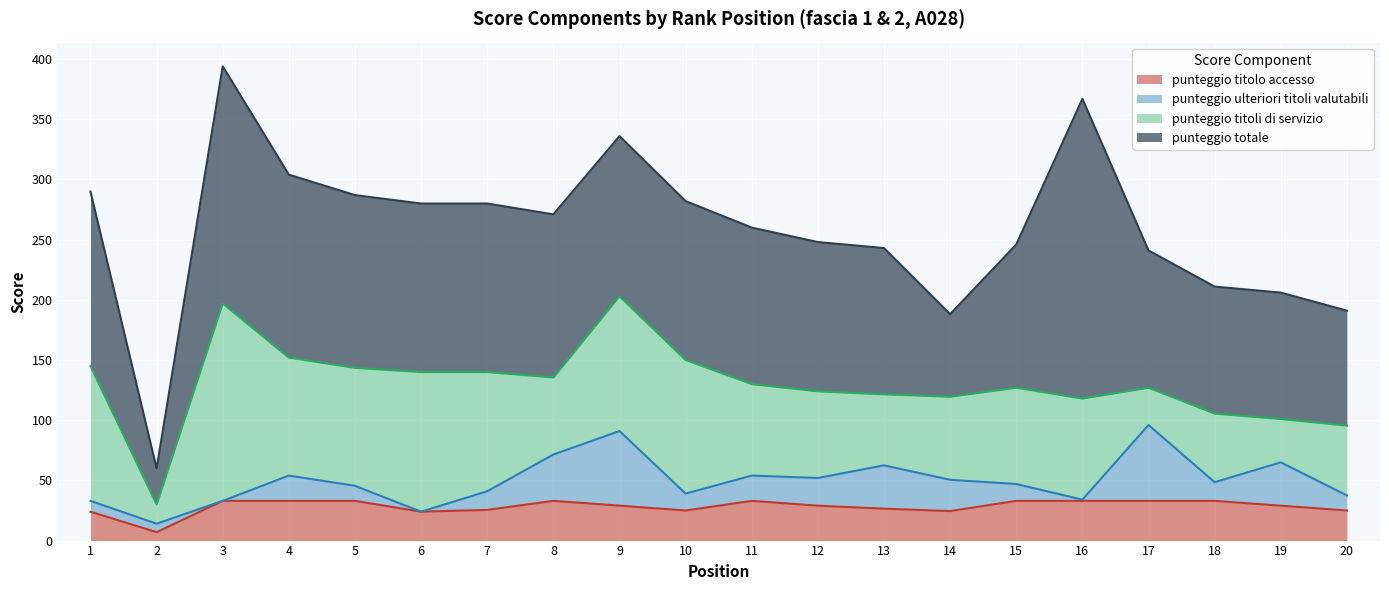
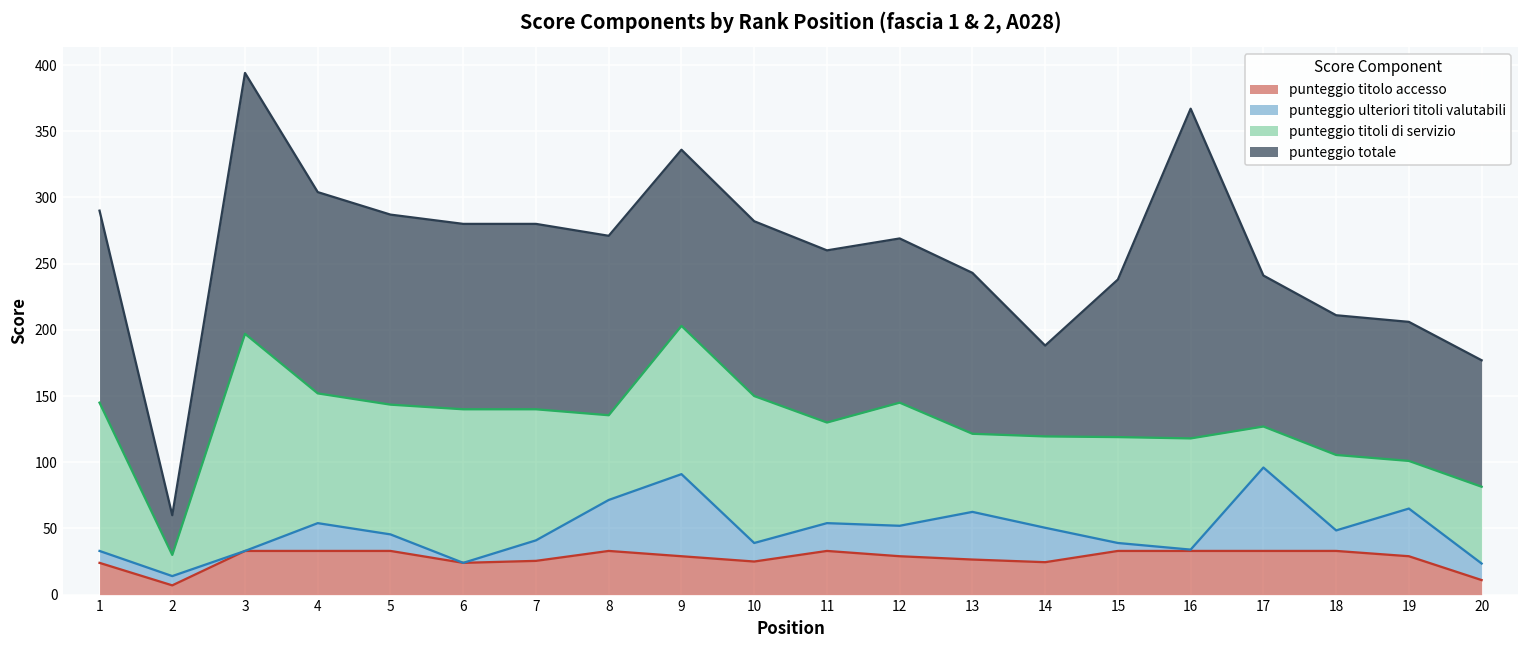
  {
    "punteggio titolo accesso": {
      "1": 24,
      "2": 7,
      "4": 33,
      "5": 33,
      "7": 26,
      "8": 33,
      "9": 29,
      "10": 25,
      "11": 33,
      "12": 29,
      "13": 27,
      "14": 25,
      "15": 33,
      "17": 33,
      "18": 33,
      "19": 29,
-     "20": 25
+     "20": 11
    },
    "punteggio ulteriori titoli valutabili": {
      "1": 9,
      "2": 7,
      "4": 21,
      "5": 13,
      "7": 16,
      "8": 39,
      "9": 62,
      "10": 14,
      "11": 21,
      "12": 23,
      "13": 36,
      "14": 26,
-     "15": 14,
+     "15": 6,
      "17": 63,
      "18": 16,
      "19": 36,
      "20": 13
    },
    "punteggio titoli di servizio": {
      "1": 112,
      "2": 16,
      "3": 164,
      "4": 98,
      "5": 98,
      "6": 116,
      "7": 99,
      "8": 64,
      "9": 112,
      "10": 111,
      "11": 76,
-     "12": 72,
+     "12": 93,
      "13": 59,
      "14": 69,
      "15": 80,
      "16": 84,
      "17": 31,
      "18": 57,
      "19": 36,
      "20": 58
    },
    "punteggio totale": {
      "1": 145,
      "2": 30,
      "3": 197,
      "4": 152,
      "5": 144,
      "6": 140,
      "7": 140,
      "8": 136,
      "9": 133,
      "10": 132,
      "11": 130,
      "12": 124,
      "13": 122,
      "14": 69,
      "15": 119,
      "16": 249,
      "17": 114,
      "18": 106,
      "19": 105,
      "20": 96
    }
  }
